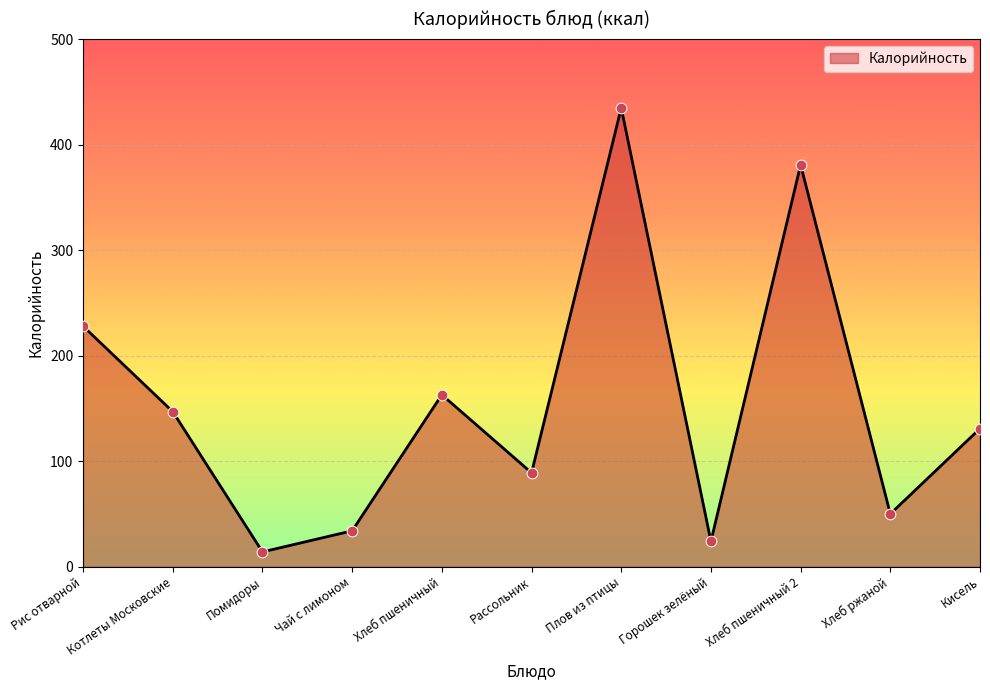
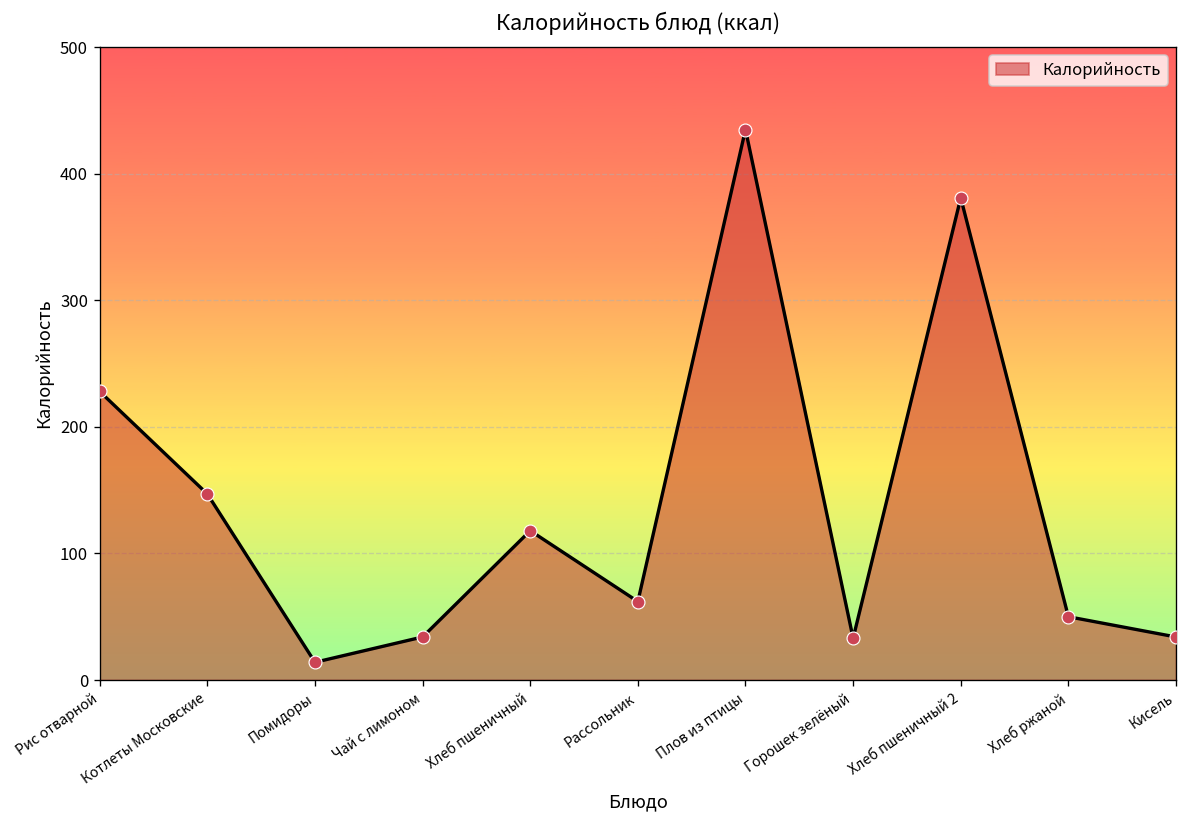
  {
    "Рис отварной": 228,
    "Котлеты Московские": 147,
    "Помидоры": 14,
    "Чай с лимоном": 34,
-   "Хлеб пшеничный": 163,
-   "Рассольник": 89,
+   "Хлеб пшеничный": 118,
+   "Рассольник": 62,
    "Плов из птицы": 435,
-   "Горошек зелёный": 24,
+   "Горошек зелёный": 33,
    "Хлеб пшеничный 2": 381,
    "Хлеб ржаной": 50,
-   "Кисель": 131
+   "Кисель": 34
  }
